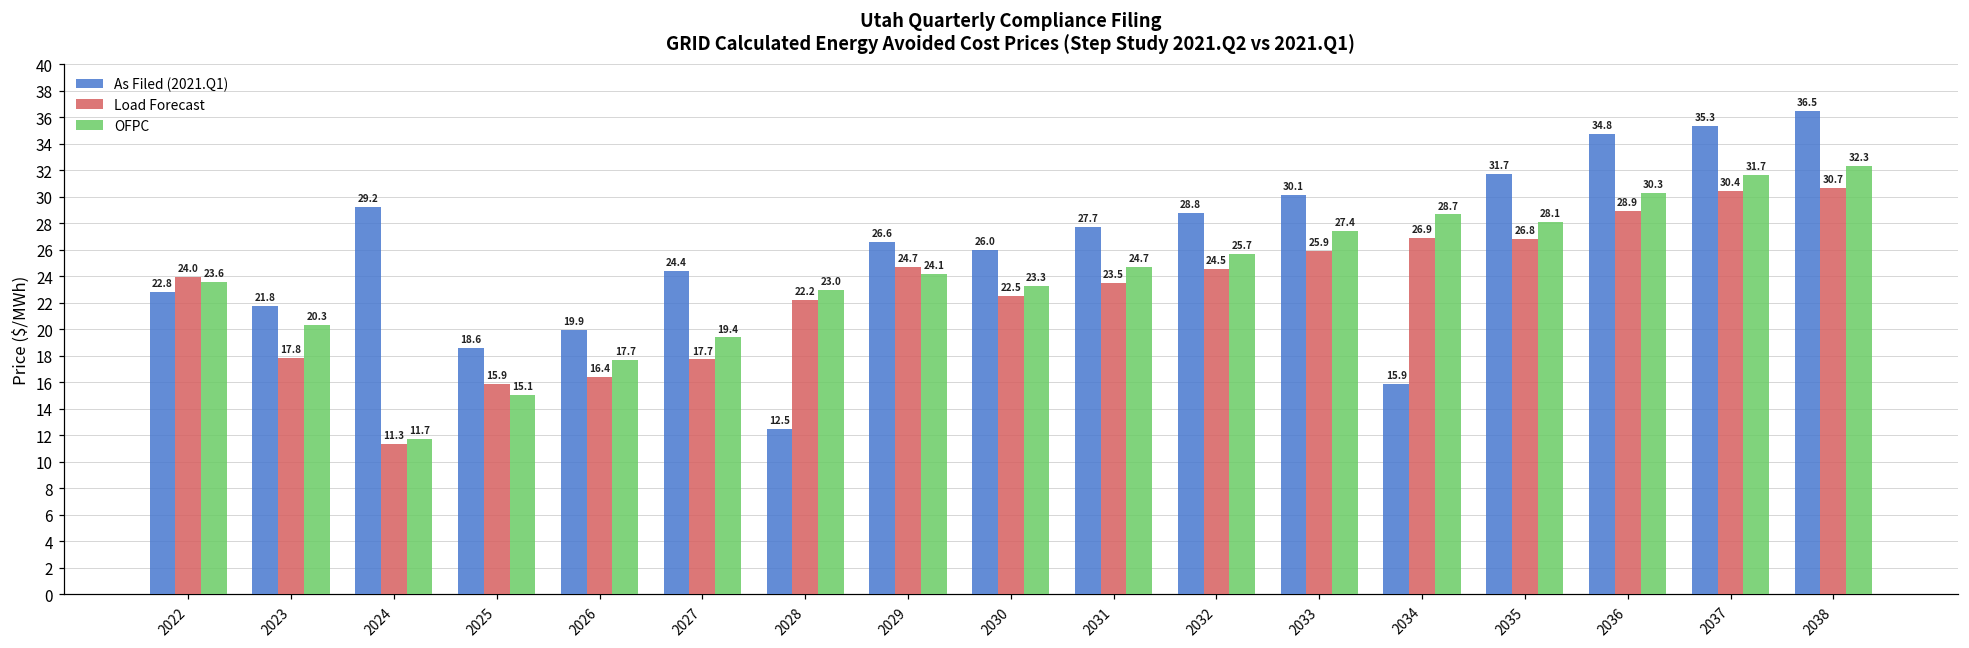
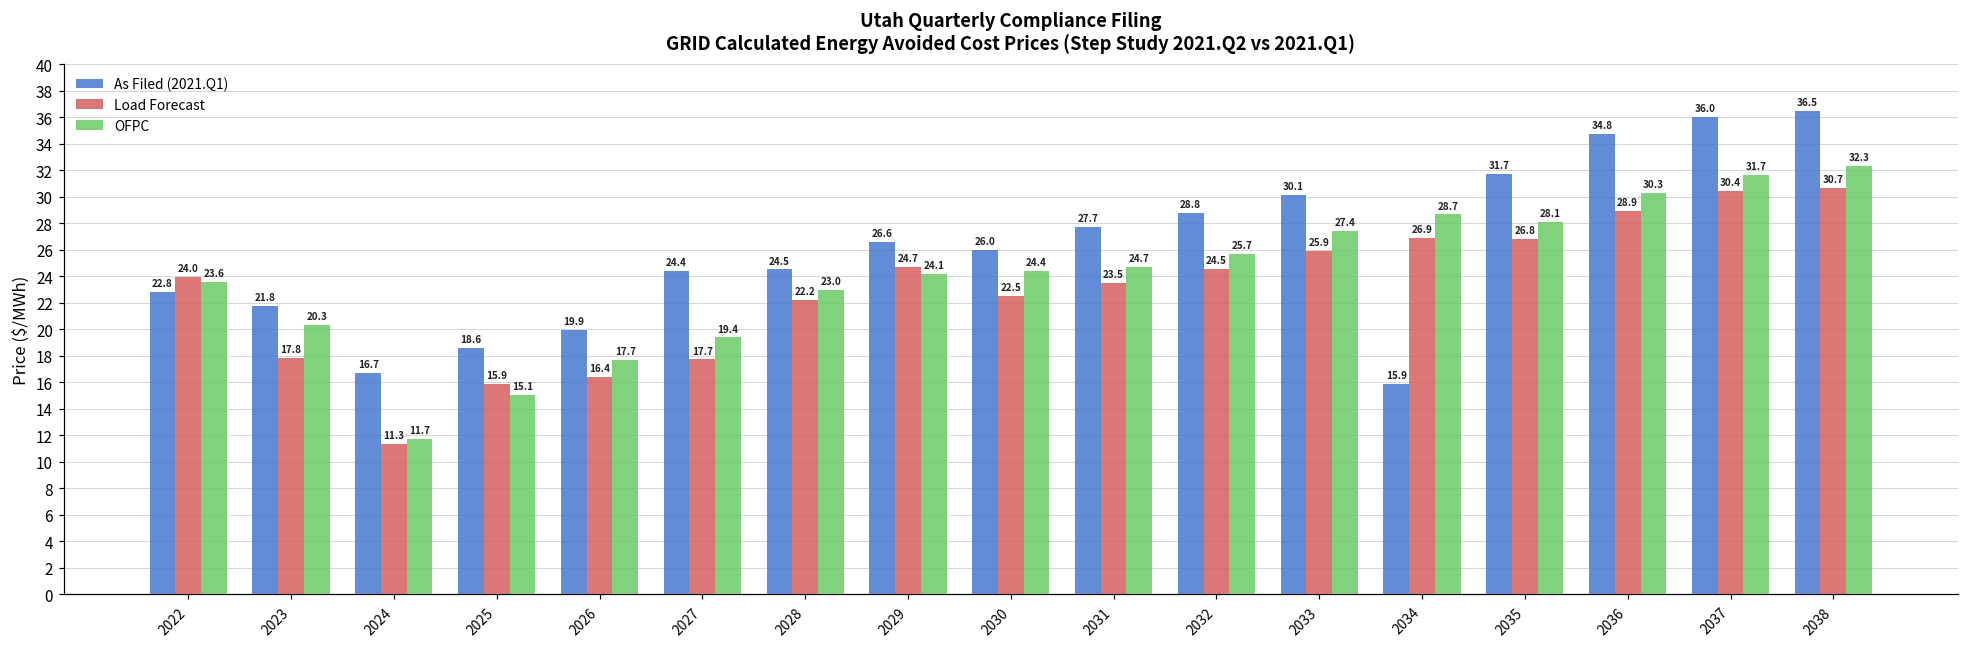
  {
    "As Filed (2021.Q1)": {
      "2022": 22.8,
      "2023": 21.8,
-     "2024": 29.2,
+     "2024": 16.7,
      "2025": 18.6,
      "2026": 19.9,
      "2027": 24.4,
-     "2028": 12.5,
+     "2028": 24.5,
      "2029": 26.6,
      "2030": 26.0,
      "2031": 27.7,
      "2032": 28.8,
      "2033": 30.1,
      "2034": 15.9,
      "2035": 31.7,
      "2036": 34.8,
-     "2037": 35.3,
+     "2037": 36.0,
      "2038": 36.5
    },
    "Load Forecast": {
      "2022": 24.0,
      "2023": 17.8,
      "2024": 11.3,
      "2025": 15.9,
      "2026": 16.4,
      "2027": 17.7,
      "2028": 22.2,
      "2029": 24.7,
      "2030": 22.5,
      "2031": 23.5,
      "2032": 24.5,
      "2033": 25.9,
      "2034": 26.9,
      "2035": 26.8,
      "2036": 28.9,
      "2037": 30.4,
      "2038": 30.7
    },
    "OFPC": {
      "2022": 23.6,
      "2023": 20.3,
      "2024": 11.7,
      "2025": 15.1,
      "2026": 17.7,
      "2027": 19.4,
      "2028": 23.0,
      "2029": 24.1,
-     "2030": 23.3,
+     "2030": 24.4,
      "2031": 24.7,
      "2032": 25.7,
      "2033": 27.4,
      "2034": 28.7,
      "2035": 28.1,
      "2036": 30.3,
      "2037": 31.7,
      "2038": 32.3
    }
  }
